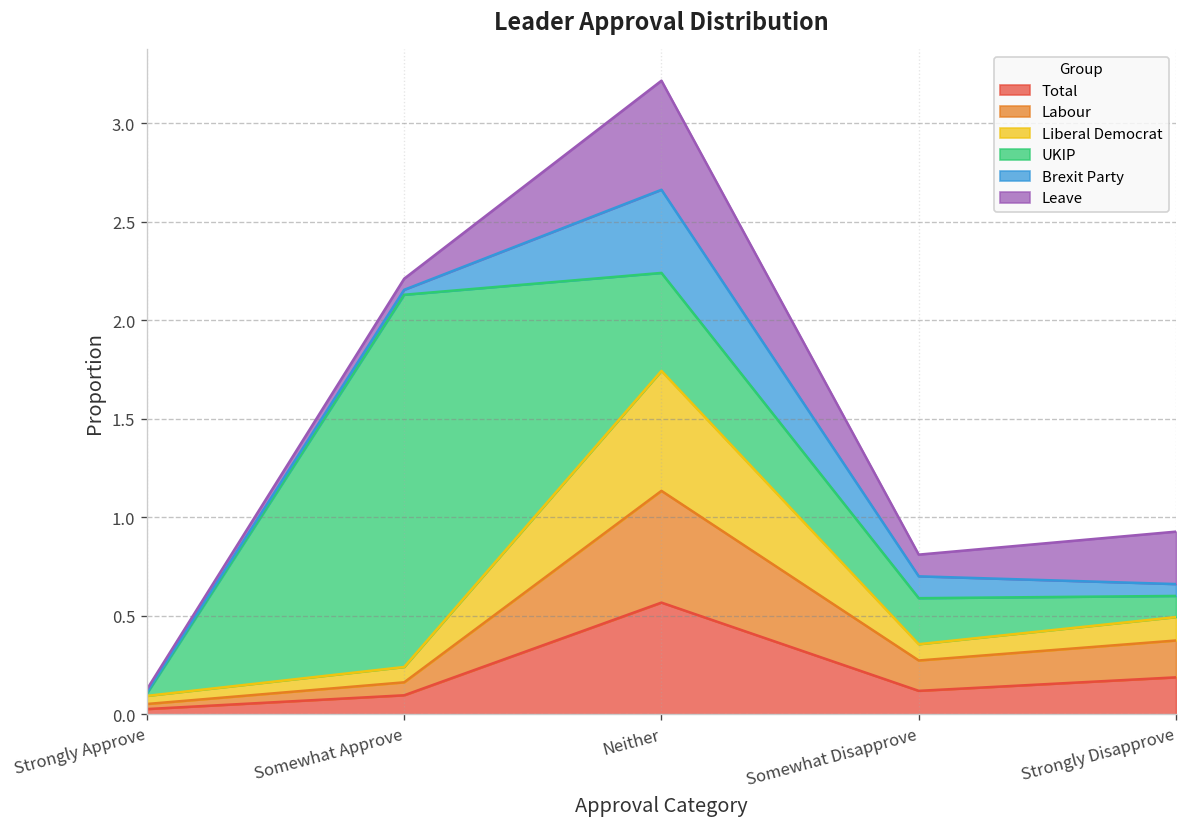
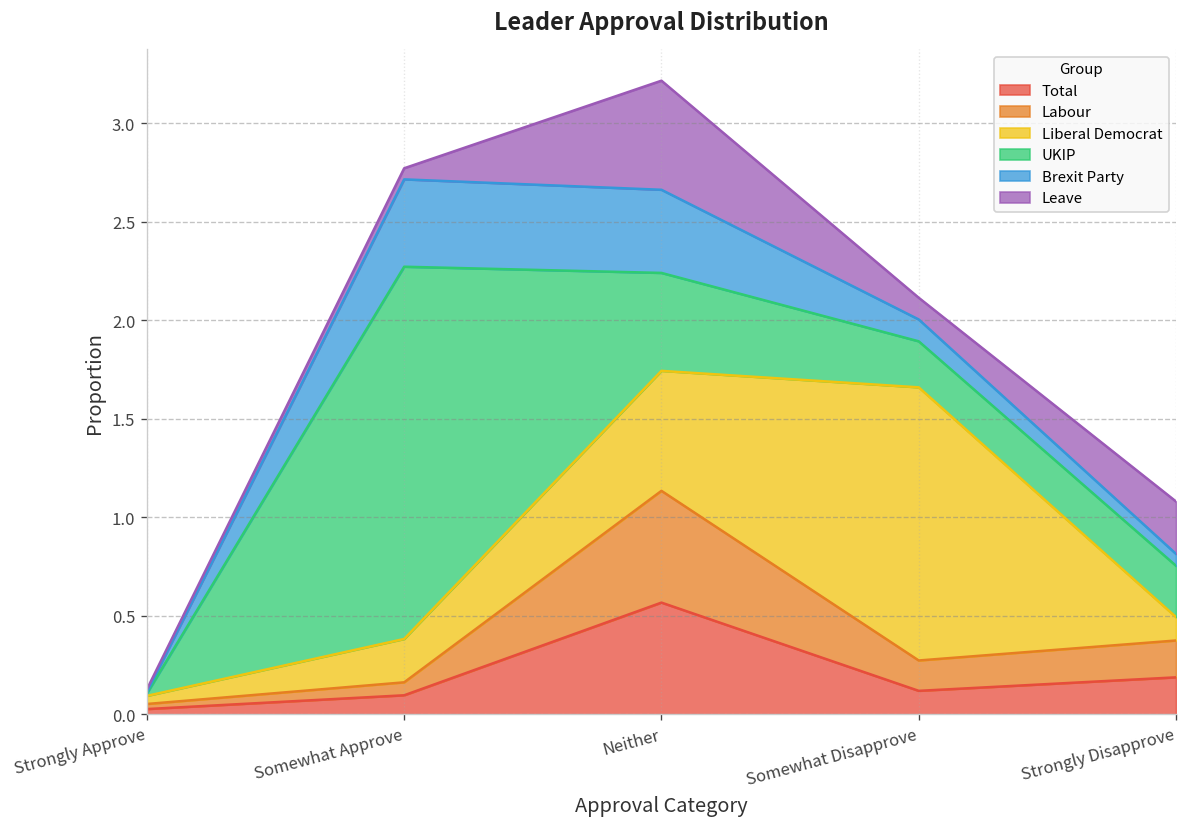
  {
    "Liberal Democrat": {
-     "Somewhat Approve": 0.08,
+     "Somewhat Approve": 0.22,
      "Neither": 0.61,
-     "Somewhat Disapprove": 0.08,
+     "Somewhat Disapprove": 1.39,
      "Strongly Disapprove": 0.12
    },
    "UKIP": {
      "Somewhat Approve": 1.89,
      "Neither": 0.50,
      "Somewhat Disapprove": 0.23,
-     "Strongly Disapprove": 0.11
+     "Strongly Disapprove": 0.26
    },
    "Brexit Party": {
-     "Somewhat Approve": 0.03,
+     "Somewhat Approve": 0.44,
      "Neither": 0.42,
      "Somewhat Disapprove": 0.11,
      "Strongly Disapprove": 0.06
    },
    "Leave": {
      "Somewhat Approve": 0.06,
      "Neither": 0.55,
      "Somewhat Disapprove": 0.11,
      "Strongly Disapprove": 0.27
    }
  }
